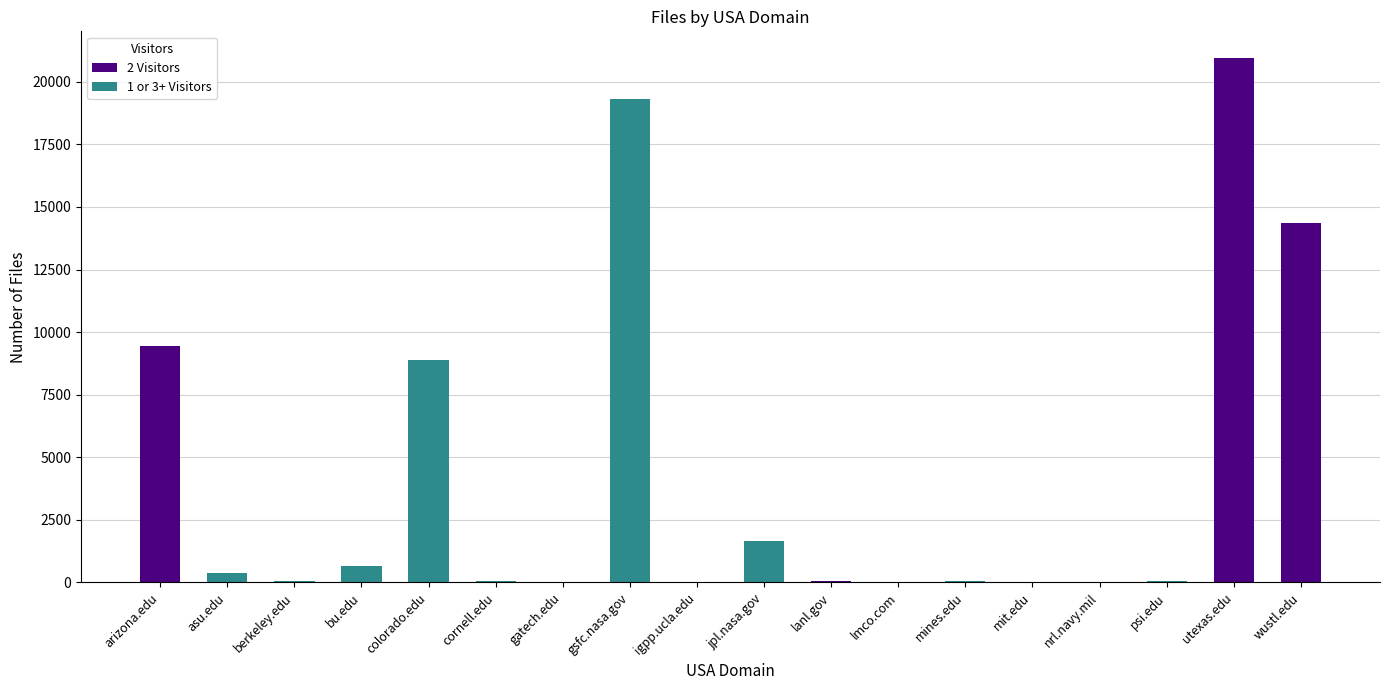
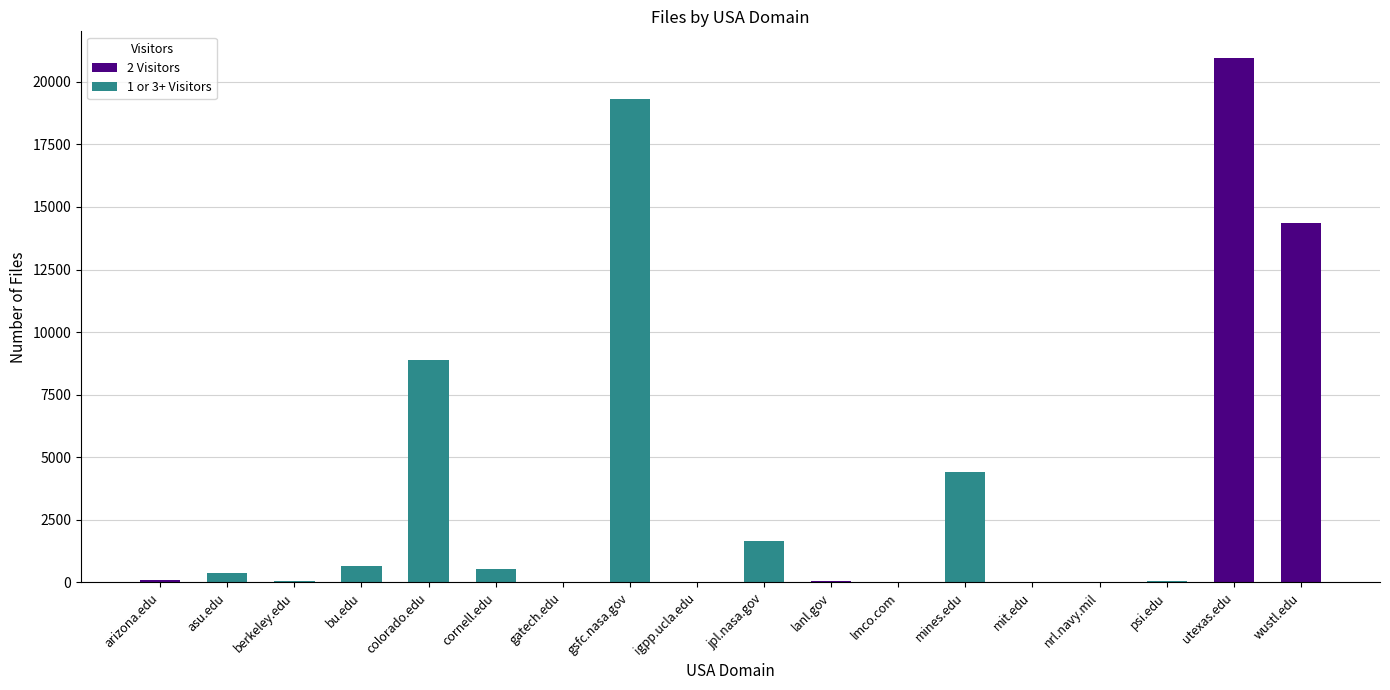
  {
-   "arizona.edu": 9500,
+   "arizona.edu": 100,
    "asu.edu": 400,
    "bu.edu": 700,
    "colorado.edu": 8900,
-   "cornell.edu": 0,
+   "cornell.edu": 500,
    "gsfc.nasa.gov": 19300,
    "igpp.ucla.edu": 0,
    "jpl.nasa.gov": 1700,
-   "mines.edu": 100,
+   "mines.edu": 4400,
    "utexas.edu": 21000,
    "wustl.edu": 14300
  }
